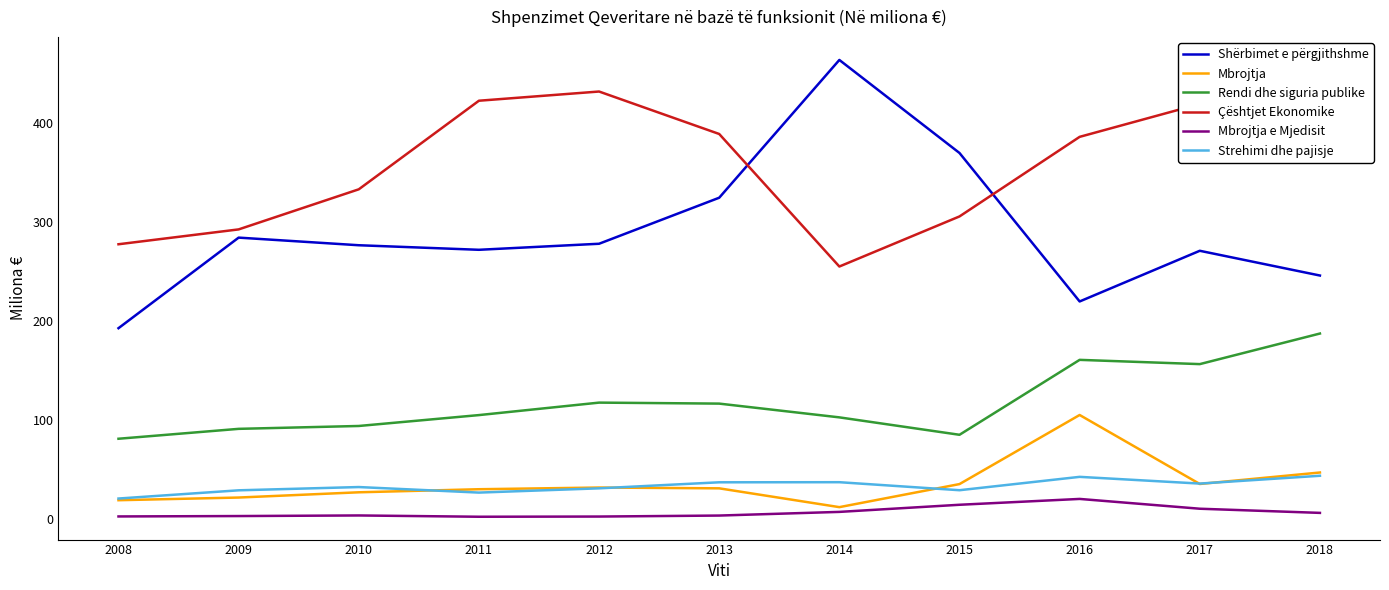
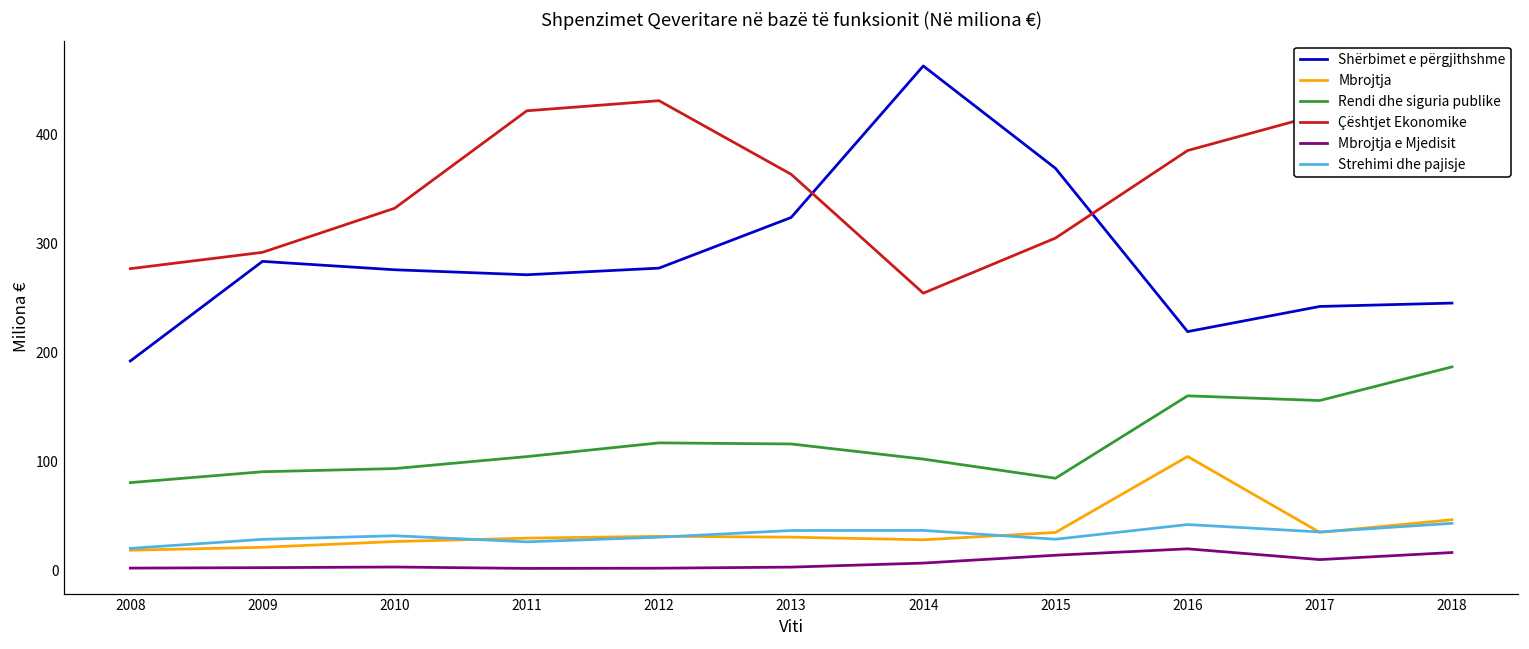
  {
    "Shërbimet e përgjithshme": {
      "2008": 190,
      "2009": 280,
      "2010": 280,
      "2011": 270,
      "2012": 280,
      "2013": 320,
      "2014": 460,
      "2015": 370,
      "2016": 220,
-     "2017": 270,
+     "2017": 240,
      "2018": 250
    },
    "Mbrojtja": {
      "2009": 20,
      "2010": 30,
      "2011": 30,
      "2013": 30,
-     "2014": 10,
+     "2014": 30,
      "2015": 30,
      "2016": 100,
      "2018": 50
    },
    "Rendi dhe siguria publike": {
      "2008": 80,
      "2009": 90,
      "2010": 90,
      "2011": 100,
      "2012": 120,
      "2013": 120,
      "2014": 100,
      "2015": 80,
      "2016": 160,
      "2017": 160,
      "2018": 190
    },
    "Çështjet Ekonomike": {
      "2008": 280,
      "2009": 290,
      "2010": 330,
      "2011": 420,
      "2012": 430,
-     "2013": 390,
+     "2013": 360,
      "2014": 250,
      "2015": 310,
      "2016": 390
    },
    "Mbrojtja e Mjedisit": {
      "2008": 0,
      "2009": 0,
      "2010": 0,
      "2011": 0,
      "2012": 0,
      "2013": 0,
      "2014": 10,
      "2015": 10,
      "2016": 20,
      "2017": 10,
-     "2018": 10
+     "2018": 20
    },
    "Strehimi dhe pajisje": {
      "2009": 30,
      "2010": 30,
      "2011": 30,
      "2013": 40,
      "2014": 40,
      "2015": 30,
      "2016": 40,
      "2018": 40
    }
  }
